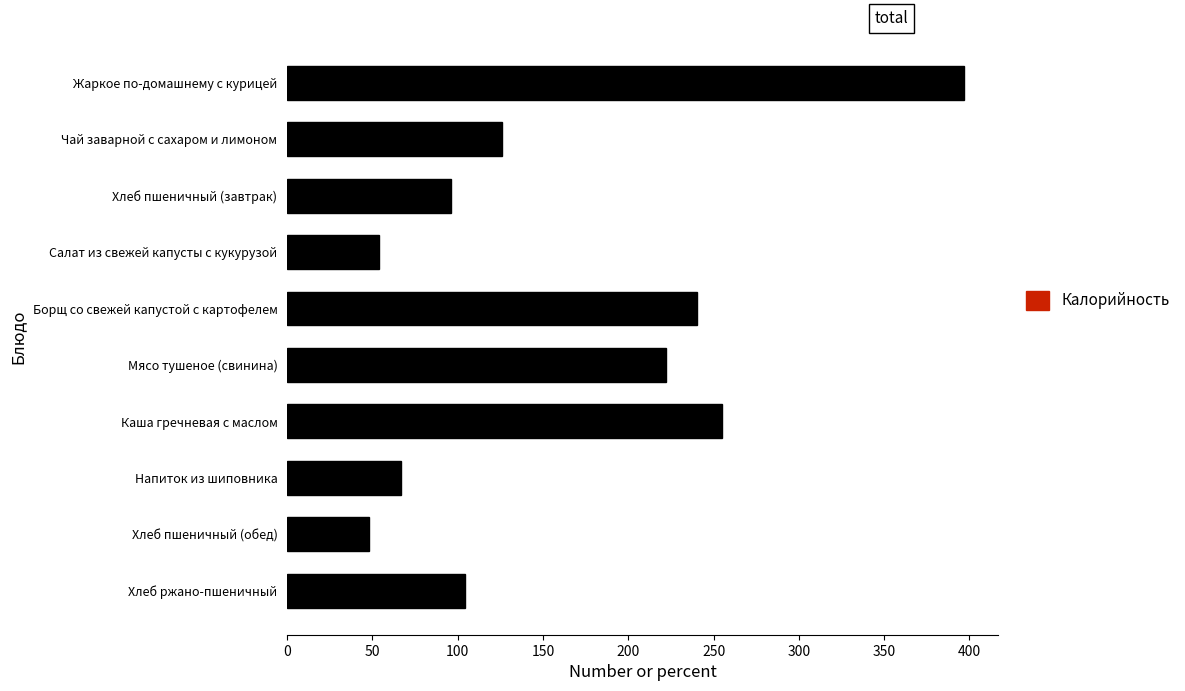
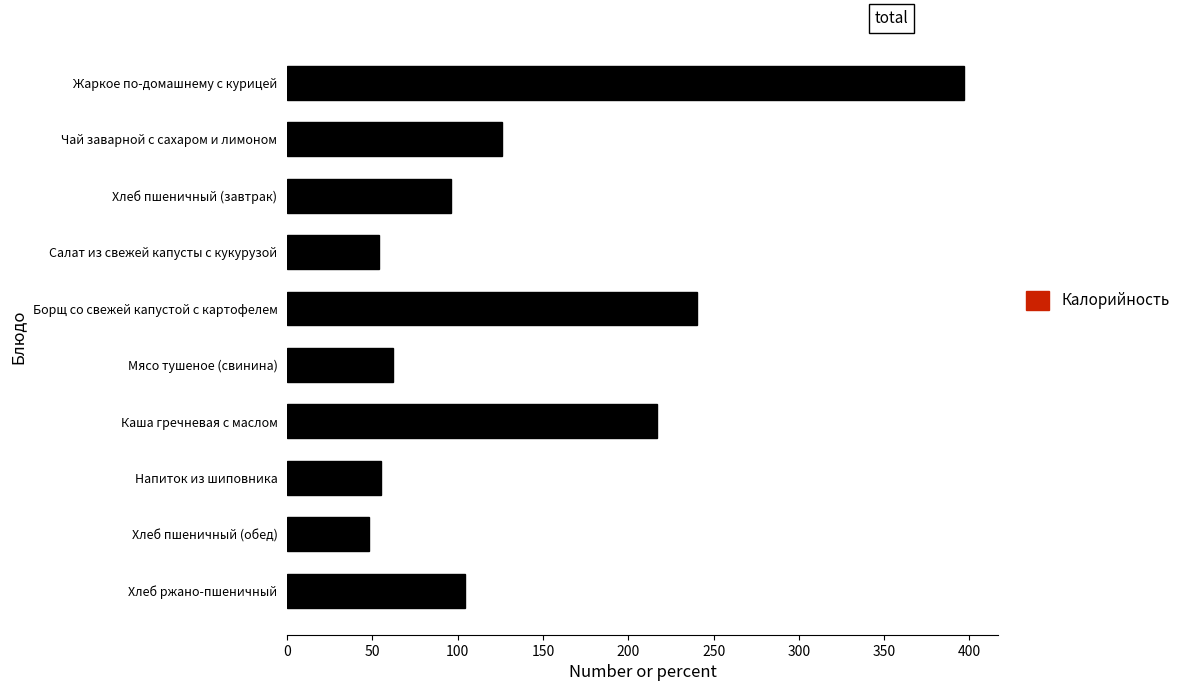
  {
    "Жаркое по-домашнему с курицей": 397,
    "Чай заварной с сахаром и лимоном": 126,
    "Хлеб пшеничный (завтрак)": 96,
    "Салат из свежей капусты с кукурузой": 54,
    "Борщ со свежей капустой с картофелем": 240,
-   "Мясо тушеное (свинина)": 222,
-   "Каша гречневая с маслом": 255,
-   "Напиток из шиповника": 67,
+   "Мясо тушеное (свинина)": 62,
+   "Каша гречневая с маслом": 217,
+   "Напиток из шиповника": 55,
    "Хлеб пшеничный (обед)": 48,
    "Хлеб ржано-пшеничный": 104
  }
